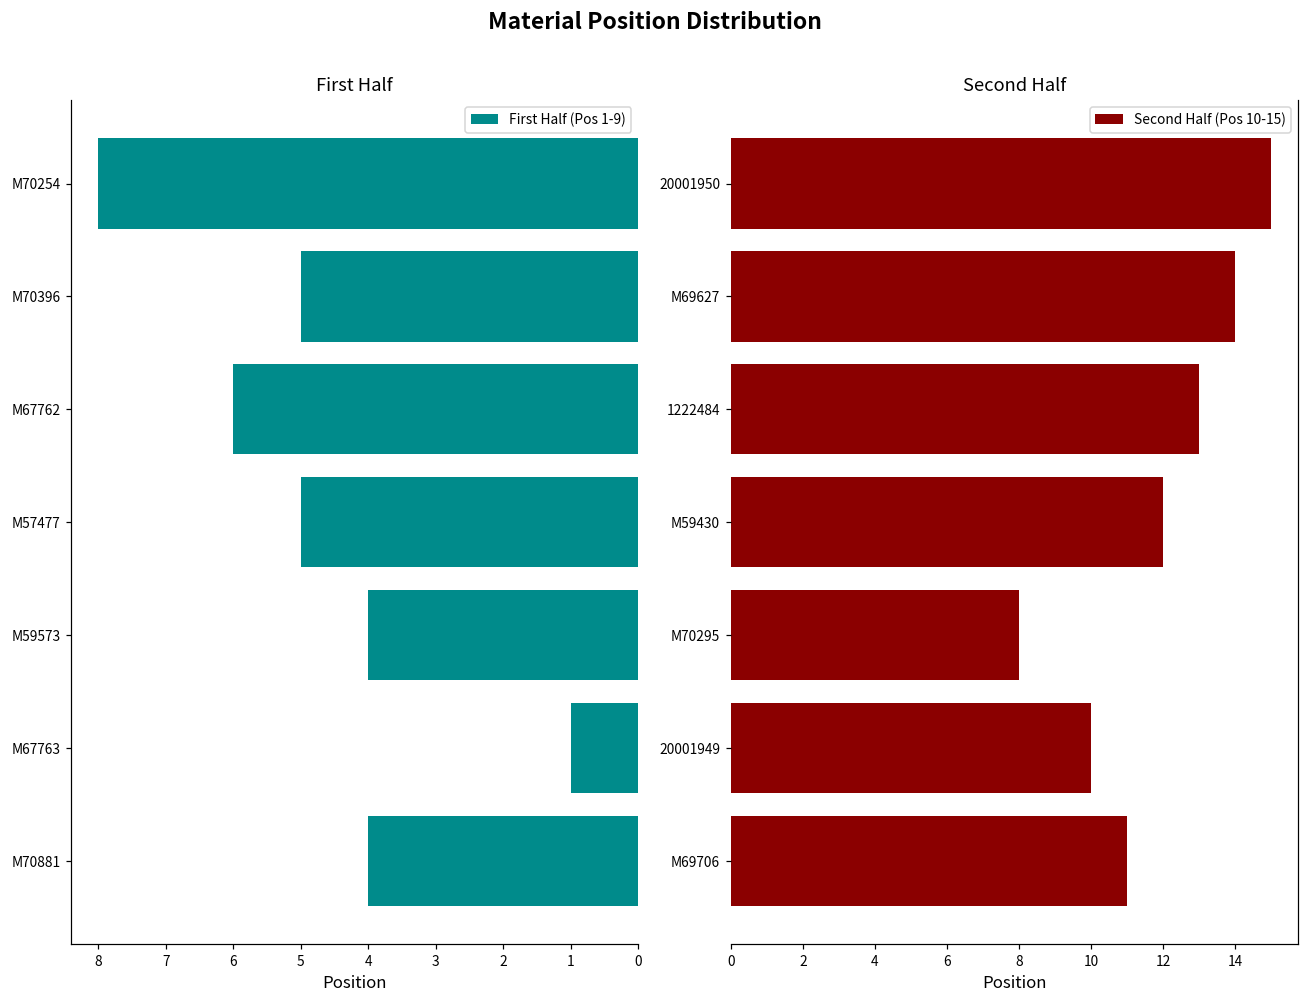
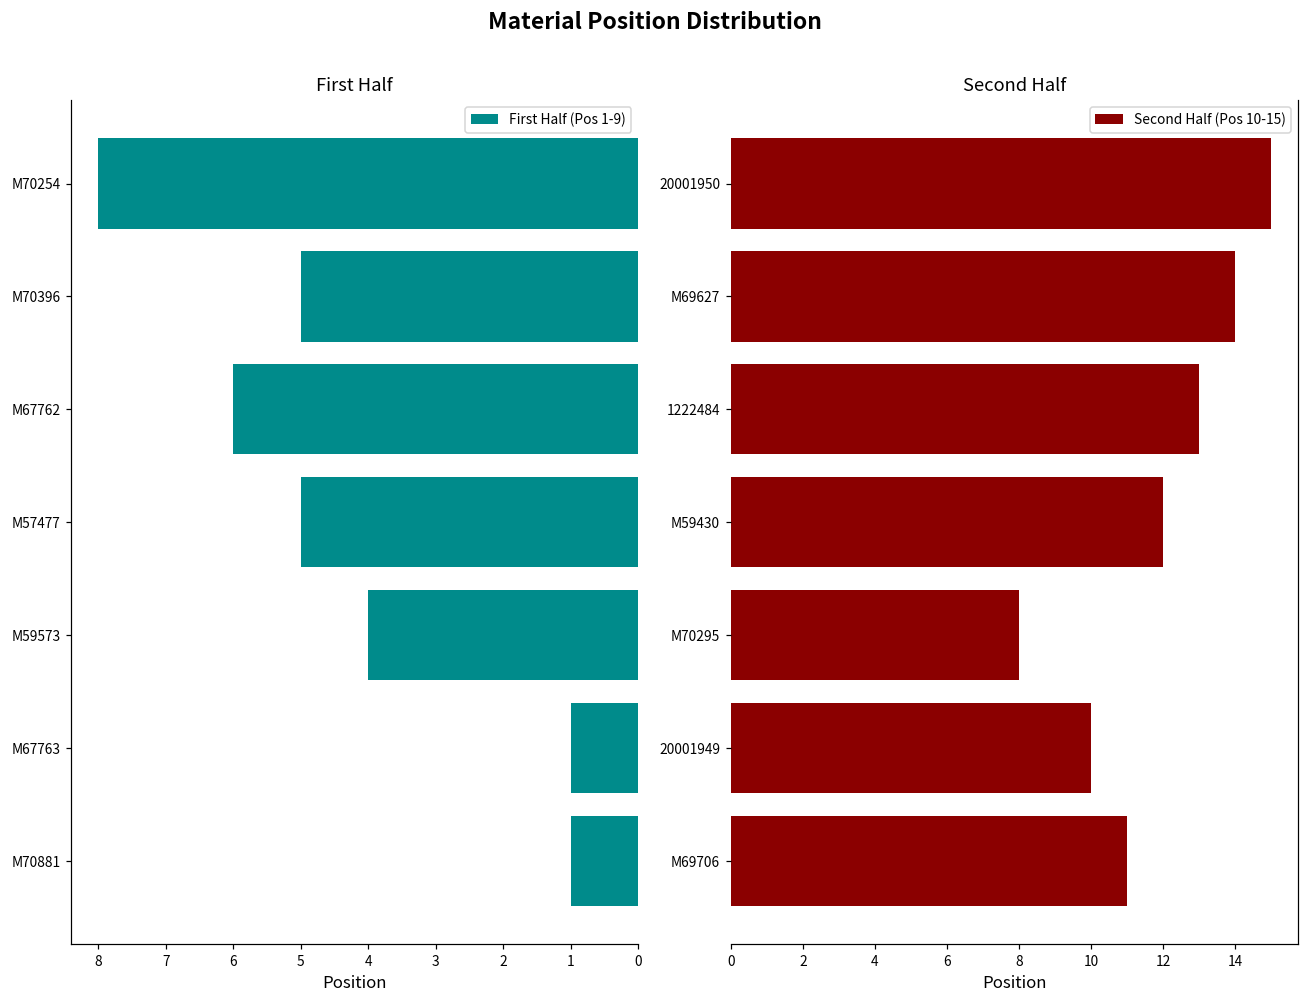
  {
    "First Half": {
      "M70254": 8,
      "M70396": 5,
      "M67762": 6,
      "M57477": 5,
      "M59573": 4,
      "M67763": 1,
-     "M70881": 4
+     "M70881": 1
    },
    "Second Half": {
      "20001950": 15.0,
      "M69627": 14.0,
      "1222484": 13.0,
      "M59430": 12.0,
      "M70295": 8.0,
      "20001949": 10.0,
      "M69706": 11.0
    }
  }
